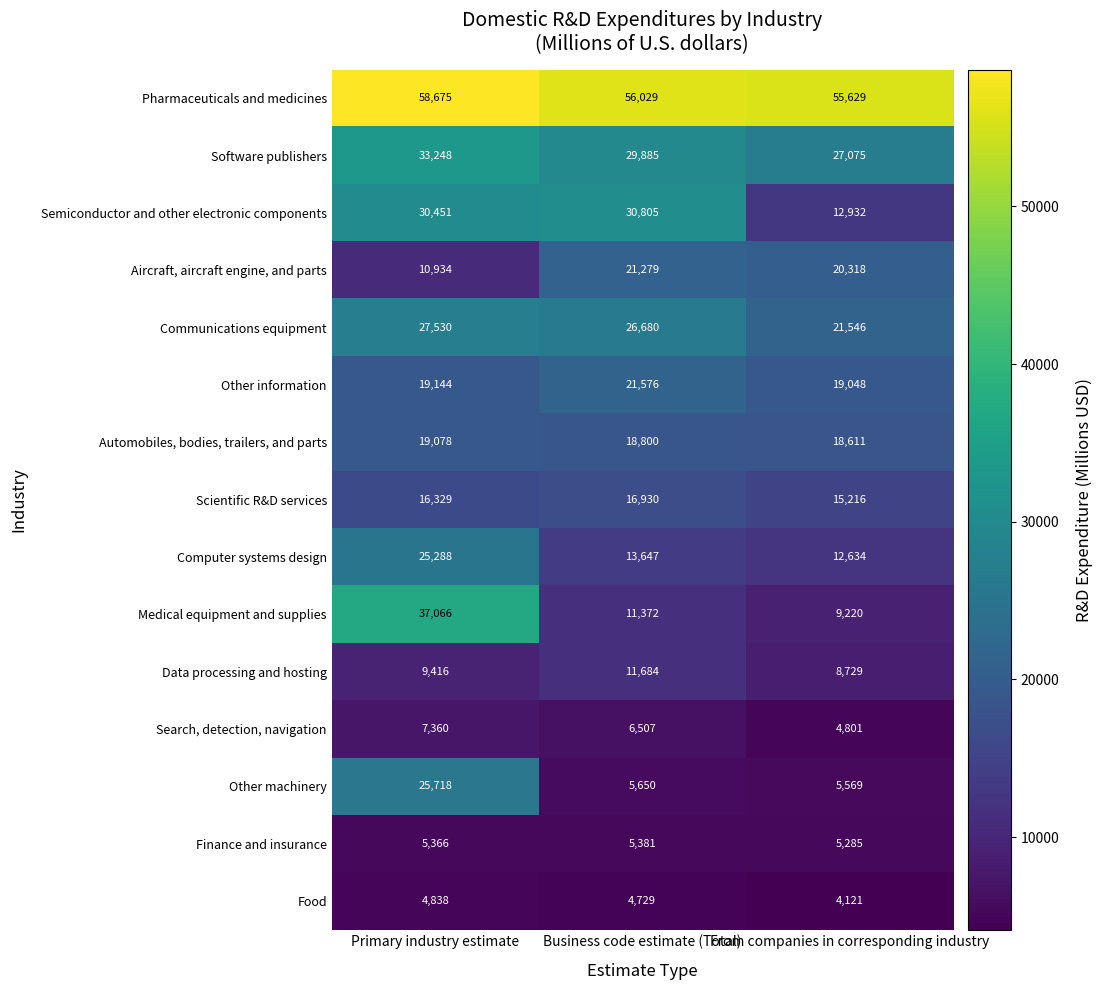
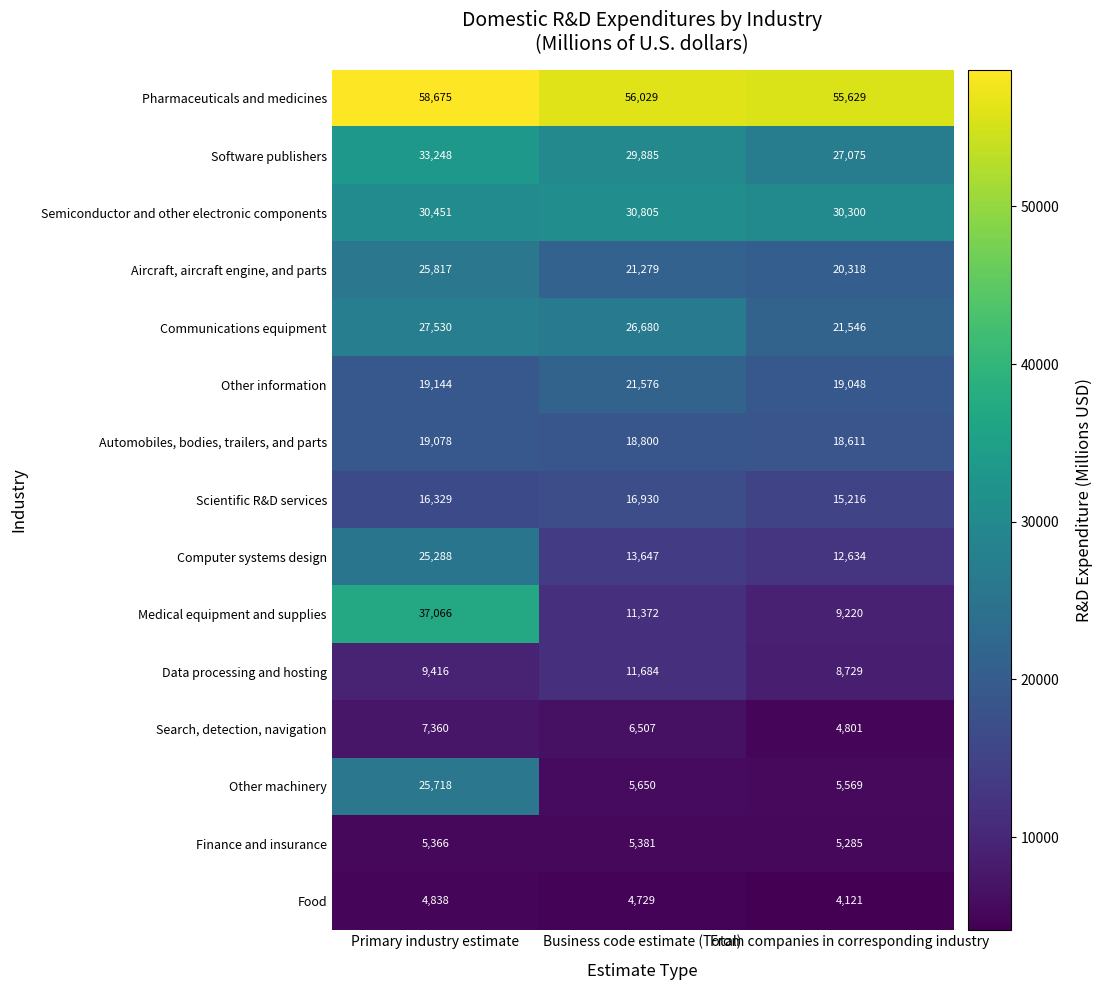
  {
    "Pharmaceuticals and medicines": {
      "Primary industry estimate": "58,675",
      "From companies in corresponding industry": "55,629"
    },
    "Software publishers": {
      "Primary industry estimate": "33,248",
      "From companies in corresponding industry": "27,075"
    },
    "Semiconductor and other electronic components": {
      "Primary industry estimate": "30,451",
-     "From companies in corresponding industry": "12,932"
+     "From companies in corresponding industry": "30,300"
    },
    "Aircraft, aircraft engine, and parts": {
-     "Primary industry estimate": "10,934",
+     "Primary industry estimate": "25,817",
      "From companies in corresponding industry": "20,318"
    },
    "Communications equipment": {
      "Primary industry estimate": "27,530",
      "From companies in corresponding industry": "21,546"
    },
    "Other information": {
      "Primary industry estimate": "19,144",
      "From companies in corresponding industry": "19,048"
    },
    "Automobiles, bodies, trailers, and parts": {
      "Primary industry estimate": "19,078",
      "From companies in corresponding industry": "18,611"
    },
    "Scientific R&D services": {
      "Primary industry estimate": "16,329",
      "From companies in corresponding industry": "15,216"
    },
    "Computer systems design": {
      "Primary industry estimate": "25,288",
      "From companies in corresponding industry": "12,634"
    },
    "Medical equipment and supplies": {
      "Primary industry estimate": "37,066",
      "From companies in corresponding industry": "9,220"
    },
    "Data processing and hosting": {
      "Primary industry estimate": "9,416",
      "From companies in corresponding industry": "8,729"
    },
    "Search, detection, navigation": {
      "Primary industry estimate": "7,360",
      "From companies in corresponding industry": "4,801"
    },
    "Other machinery": {
      "Primary industry estimate": "25,718",
      "From companies in corresponding industry": "5,569"
    },
    "Finance and insurance": {
      "Primary industry estimate": "5,366",
      "From companies in corresponding industry": "5,285"
    },
    "Food": {
      "Primary industry estimate": "4,838",
      "From companies in corresponding industry": "4,121"
    }
  }
